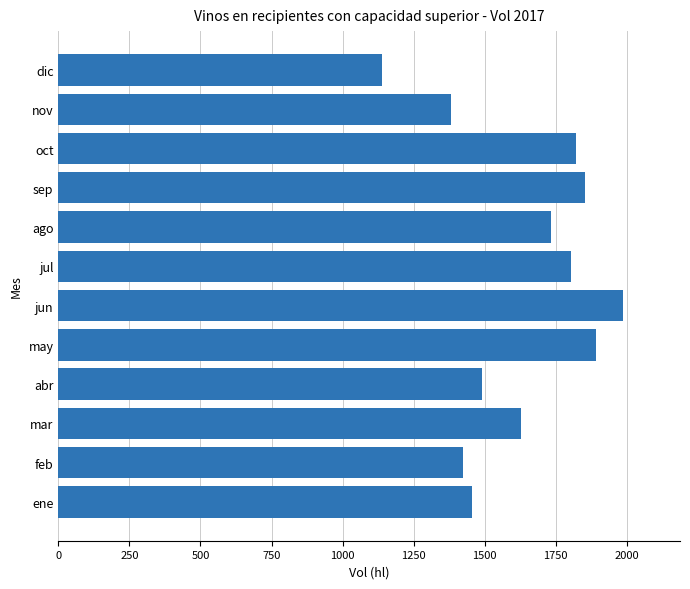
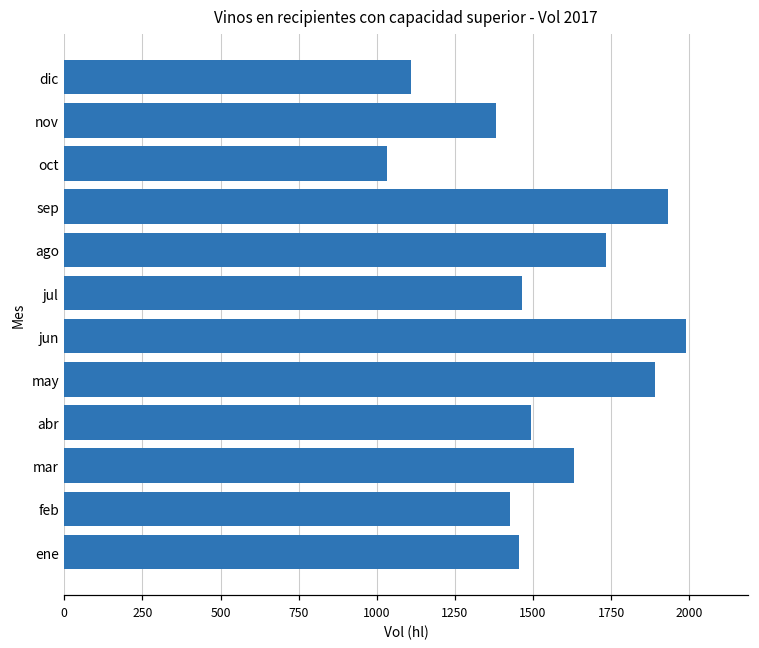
  {
-   "dic": 1140,
+   "dic": 1110,
    "nov": 1380,
-   "oct": 1820,
-   "sep": 1850,
+   "oct": 1030,
+   "sep": 1930,
    "ago": 1730,
-   "jul": 1800,
+   "jul": 1470,
    "jun": 1990,
    "may": 1890,
    "abr": 1490,
    "mar": 1630,
    "feb": 1420,
    "ene": 1450
  }
